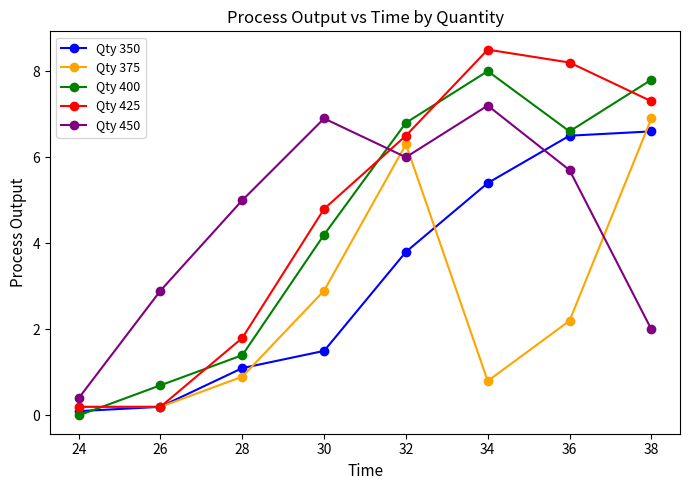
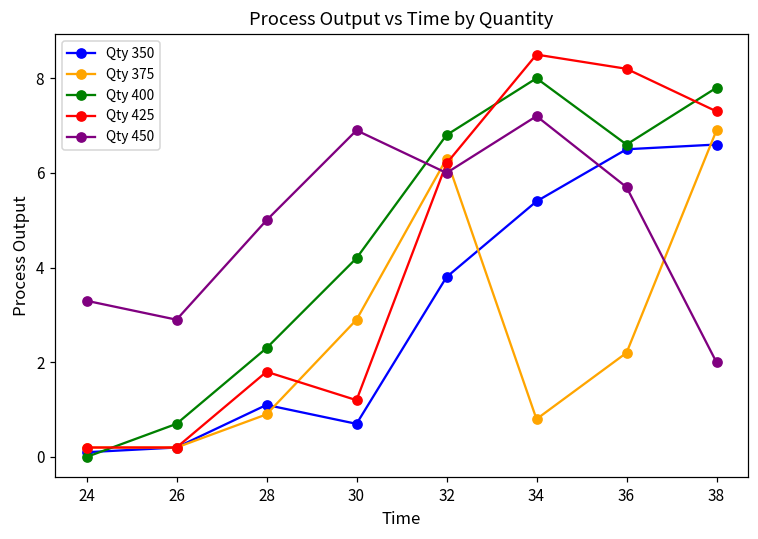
  {
    "Qty 350": {
      "24": 0.1,
      "28": 1.1,
-     "30": 1.5,
+     "30": 0.7,
      "32": 3.8,
      "34": 5.4,
      "36": 6.5,
      "38": 6.6
    },
    "Qty 375": {
      "28": 0.9,
      "30": 2.9,
      "32": 6.3,
      "34": 0.8,
      "36": 2.2,
      "38": 6.9
    },
    "Qty 400": {
      "24": 0.0,
      "26": 0.7,
-     "28": 1.4,
+     "28": 2.3,
      "30": 4.2,
      "32": 6.8,
      "34": 8.0,
      "36": 6.6,
      "38": 7.8
    },
    "Qty 425": {
      "28": 1.8,
-     "30": 4.8,
-     "32": 6.5,
+     "30": 1.2,
+     "32": 6.2,
      "34": 8.5,
      "36": 8.2,
      "38": 7.3
    },
    "Qty 450": {
-     "24": 0.4,
+     "24": 3.3,
      "26": 2.9,
      "28": 5.0,
      "30": 6.9,
      "32": 6.0,
      "34": 7.2,
      "36": 5.7,
      "38": 2.0
    }
  }
